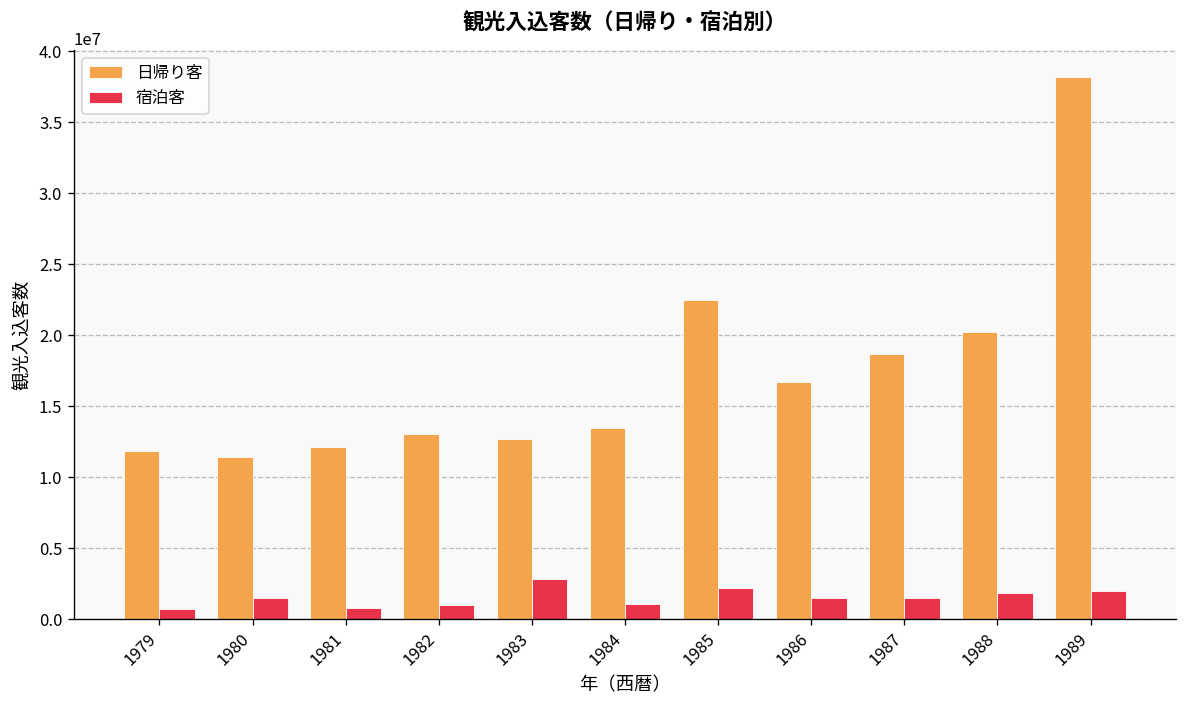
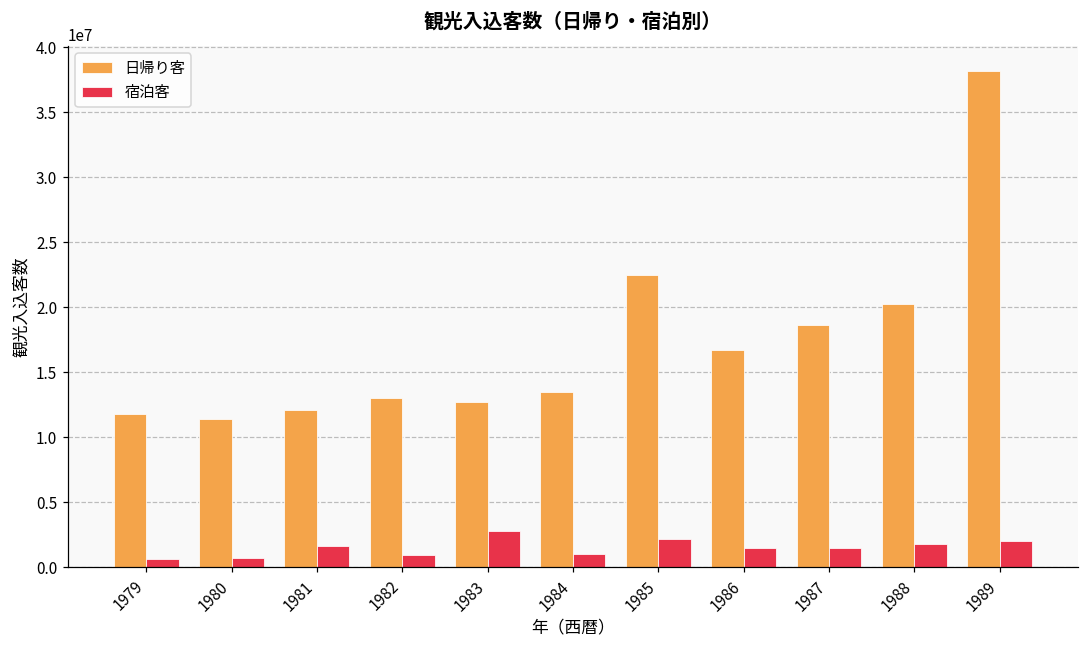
  {
    "日帰り客": {
      "1979": 11800000,
      "1980": 11400000,
      "1981": 12100000,
      "1982": 13000000,
      "1983": 12700000,
      "1984": 13500000,
      "1985": 22500000,
      "1986": 16700000,
      "1987": 18600000,
      "1988": 20200000,
      "1989": 38200000
    },
    "宿泊客": {
      "1979": 700000,
-     "1980": 1500000,
-     "1981": 800000,
+     "1980": 700000,
+     "1981": 1700000,
      "1982": 1000000,
      "1983": 2800000,
      "1984": 1100000,
      "1985": 2200000,
      "1986": 1500000,
      "1987": 1500000,
      "1988": 1800000,
      "1989": 2000000
    }
  }
